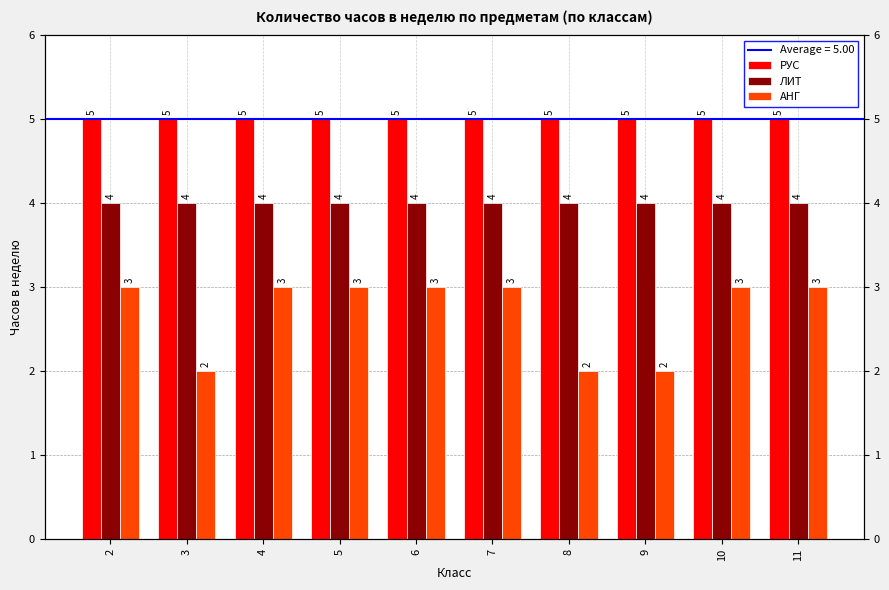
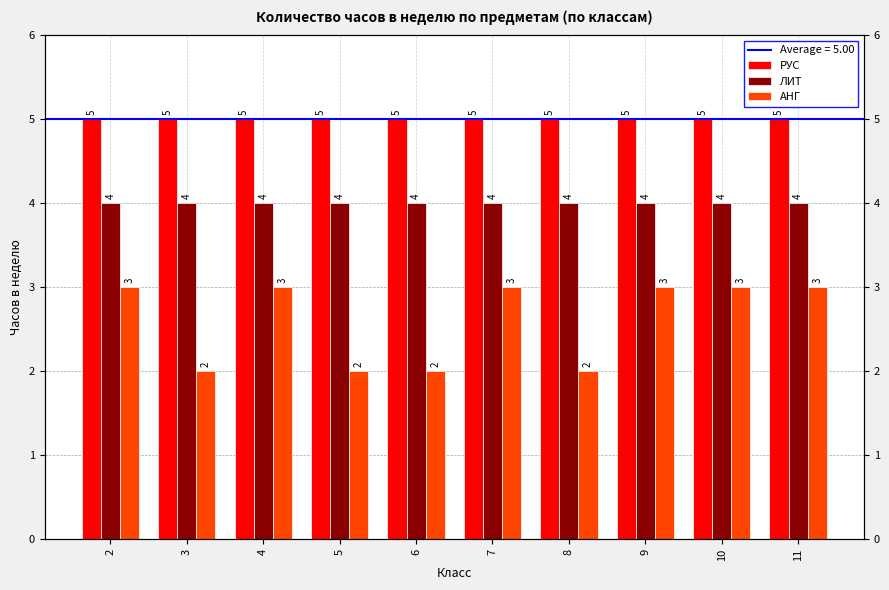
  {
    "РУС": {
      "2": 5,
      "3": 5,
      "4": 5,
      "5": 5,
      "6": 5,
      "7": 5,
      "8": 5,
      "9": 5,
      "10": 5,
      "11": 5
    },
    "ЛИТ": {
      "2": 4,
      "3": 4,
      "4": 4,
      "5": 4,
      "6": 4,
      "7": 4,
      "8": 4,
      "9": 4,
      "10": 4,
      "11": 4
    },
    "АНГ": {
      "2": 3,
      "3": 2,
      "4": 3,
-     "5": 3,
-     "6": 3,
+     "5": 2,
+     "6": 2,
      "7": 3,
      "8": 2,
-     "9": 2,
+     "9": 3,
      "10": 3,
      "11": 3
    }
  }
